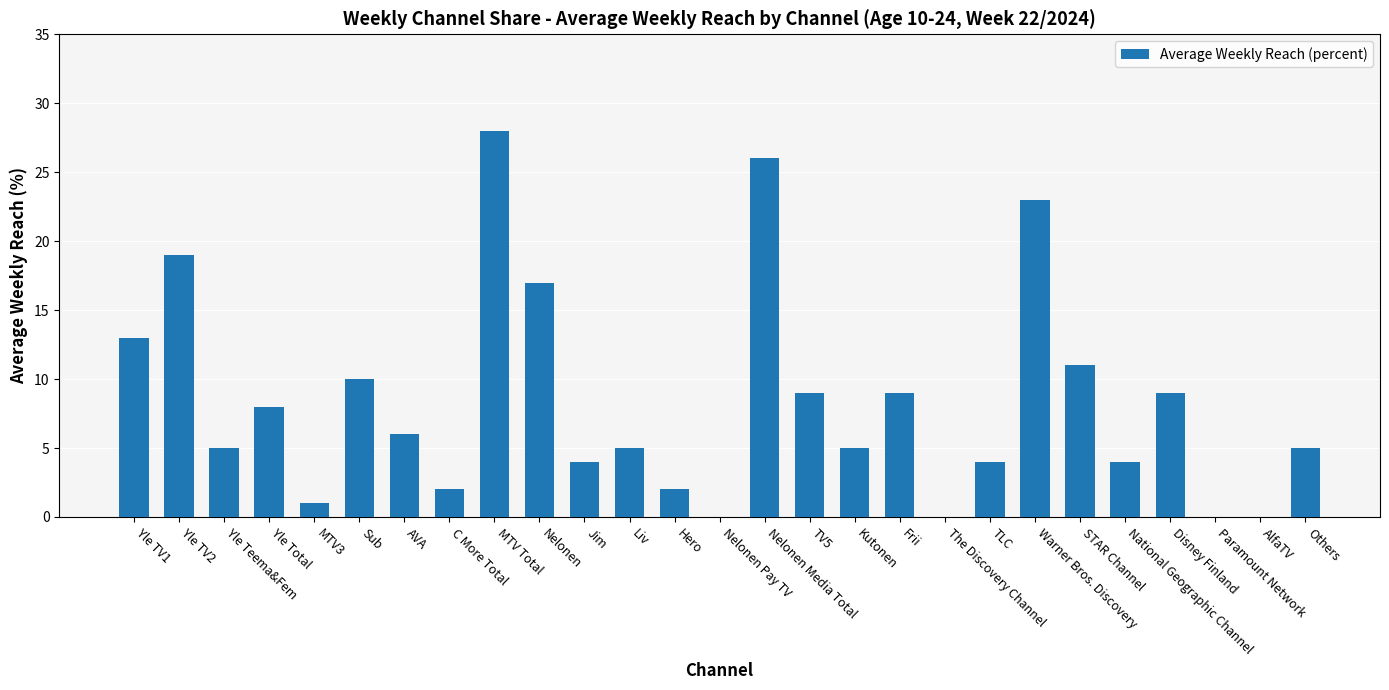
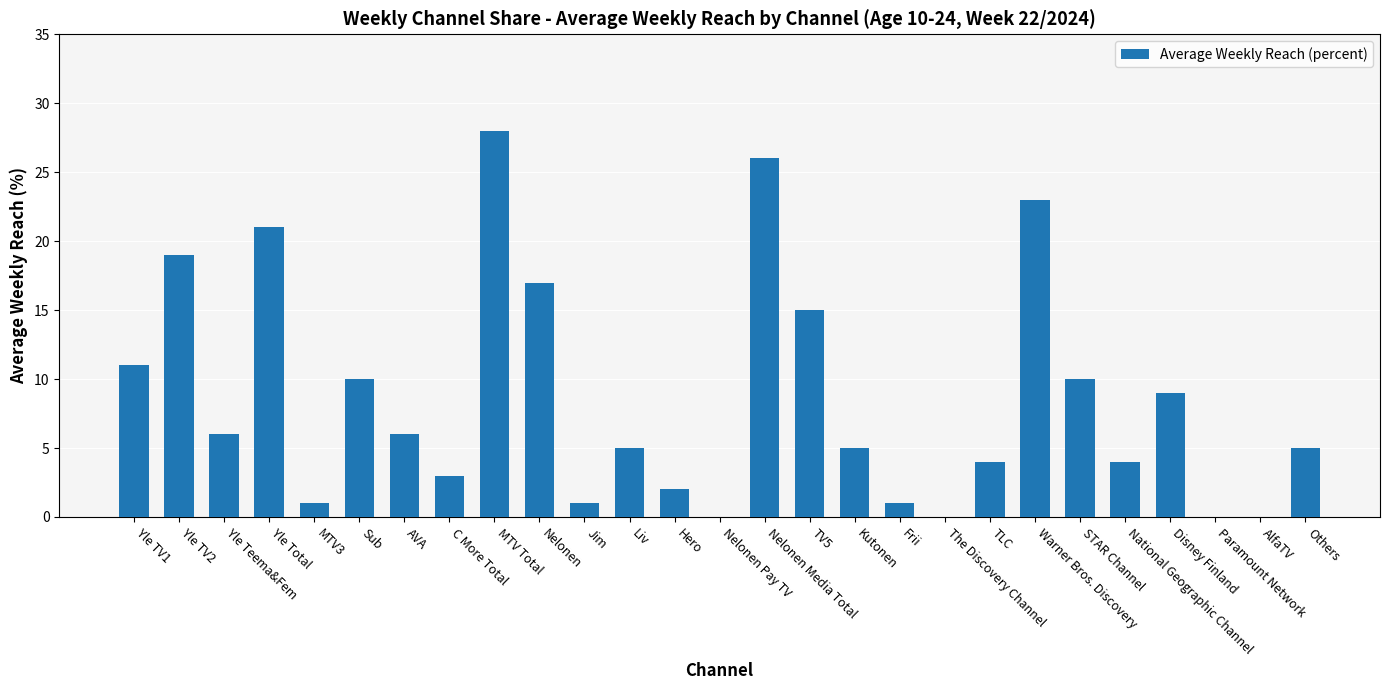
  {
-   "Yle TV1": 13,
+   "Yle TV1": 11,
    "Yle TV2": 19,
-   "Yle Teema&Fem": 5,
-   "Yle Total": 8,
+   "Yle Teema&Fem": 6,
+   "Yle Total": 21,
    "MTV3": 1,
    "Sub": 10,
    "AVA": 6,
-   "C More Total": 2,
+   "C More Total": 3,
    "MTV Total": 28,
    "Nelonen": 17,
-   "Jim": 4,
+   "Jim": 1,
    "Liv": 5,
    "Hero": 2,
    "Nelonen Pay TV": 0,
    "Nelonen Media Total": 26,
-   "TV5": 9,
+   "TV5": 15,
    "Kutonen": 5,
-   "Frii": 9,
+   "Frii": 1,
    "The Discovery Channel": 0,
    "TLC": 4,
    "Warner Bros. Discovery": 23,
-   "STAR Channel": 11,
+   "STAR Channel": 10,
    "National Geographic Channel": 4,
    "Disney Finland": 9,
    "Paramount Network": 0,
    "AlfaTV": 0,
    "Others": 5
  }
